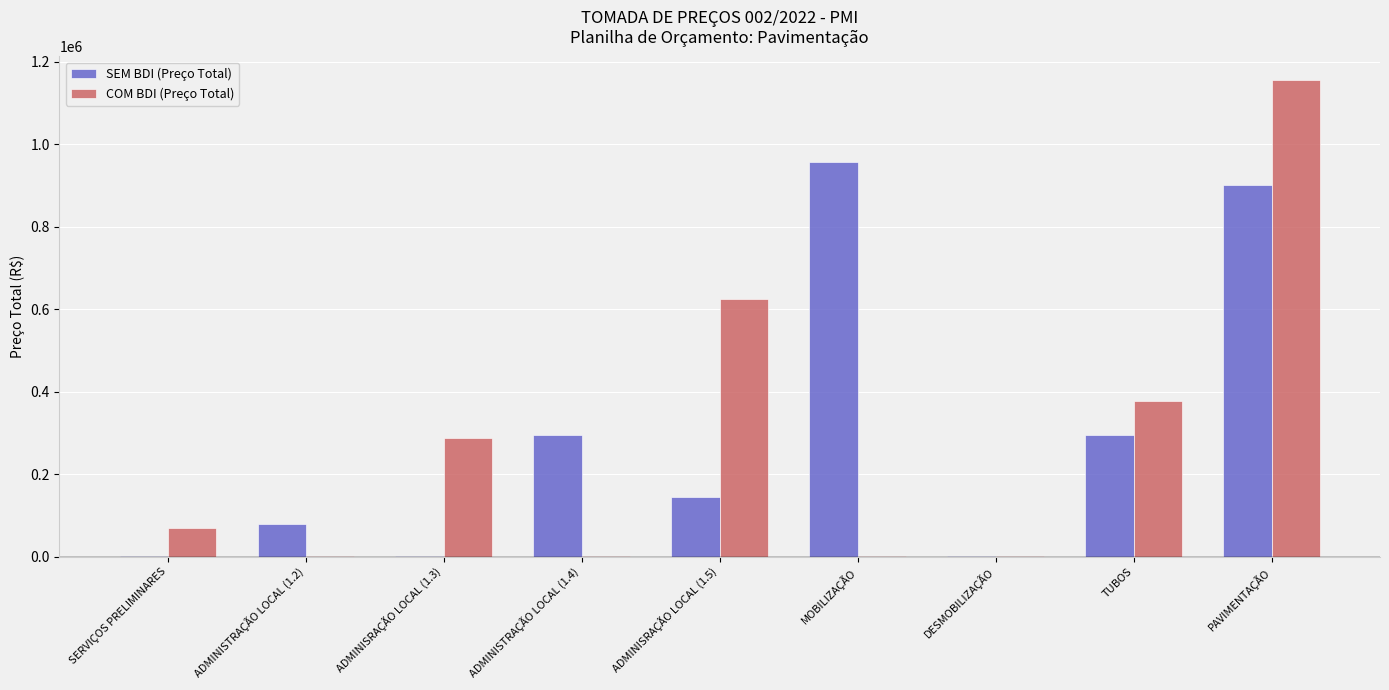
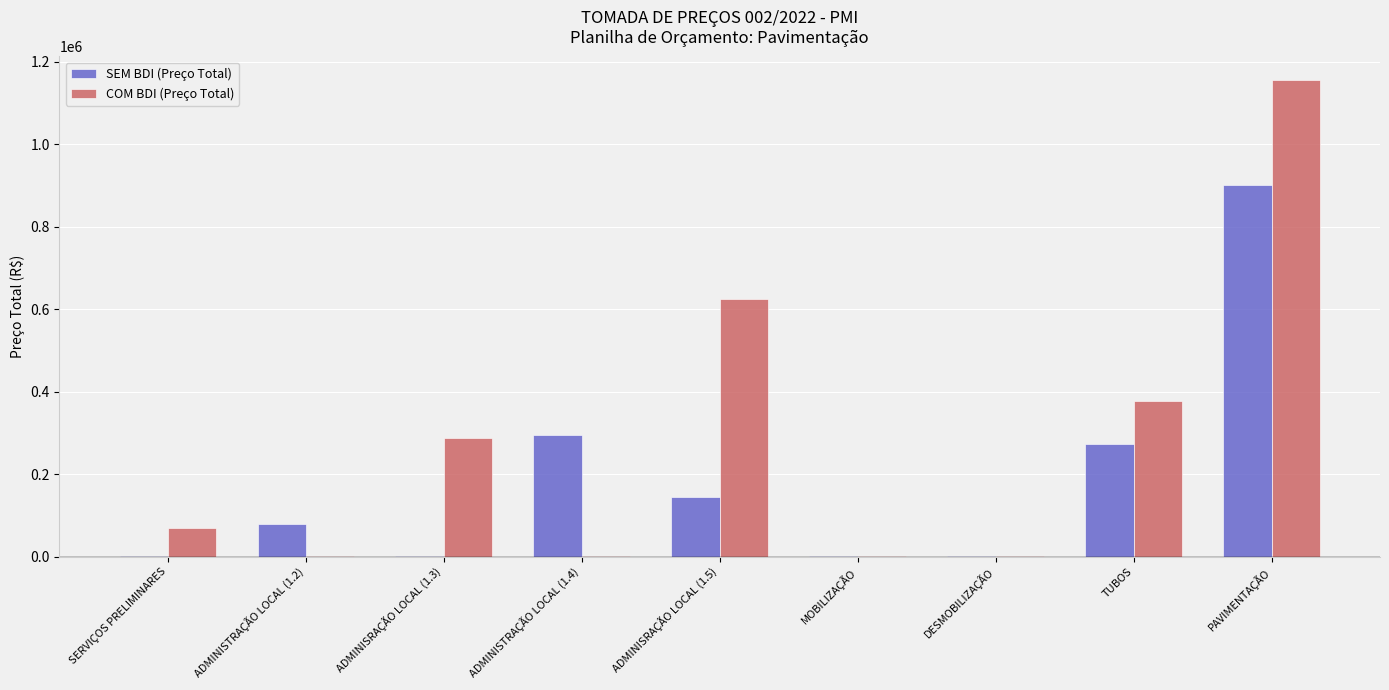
  {
    "SEM BDI (Preço Total)": {
      "ADMINISTRAÇÃO LOCAL (1.2)": 80000,
      "ADMINISTRAÇÃO LOCAL (1.4)": 290000,
      "ADMINISRAÇÃO LOCAL (1.5)": 140000,
-     "MOBILIZAÇÃO": 960000,
-     "TUBOS": 290000,
+     "MOBILIZAÇÃO": 0,
+     "TUBOS": 270000,
      "PAVIMENTAÇÃO": 900000
    },
    "COM BDI (Preço Total)": {
      "SERVIÇOS PRELIMINARES": 70000,
      "ADMINISRAÇÃO LOCAL (1.3)": 290000,
      "ADMINISRAÇÃO LOCAL (1.5)": 620000,
      "TUBOS": 380000,
      "PAVIMENTAÇÃO": 1150000
    }
  }
